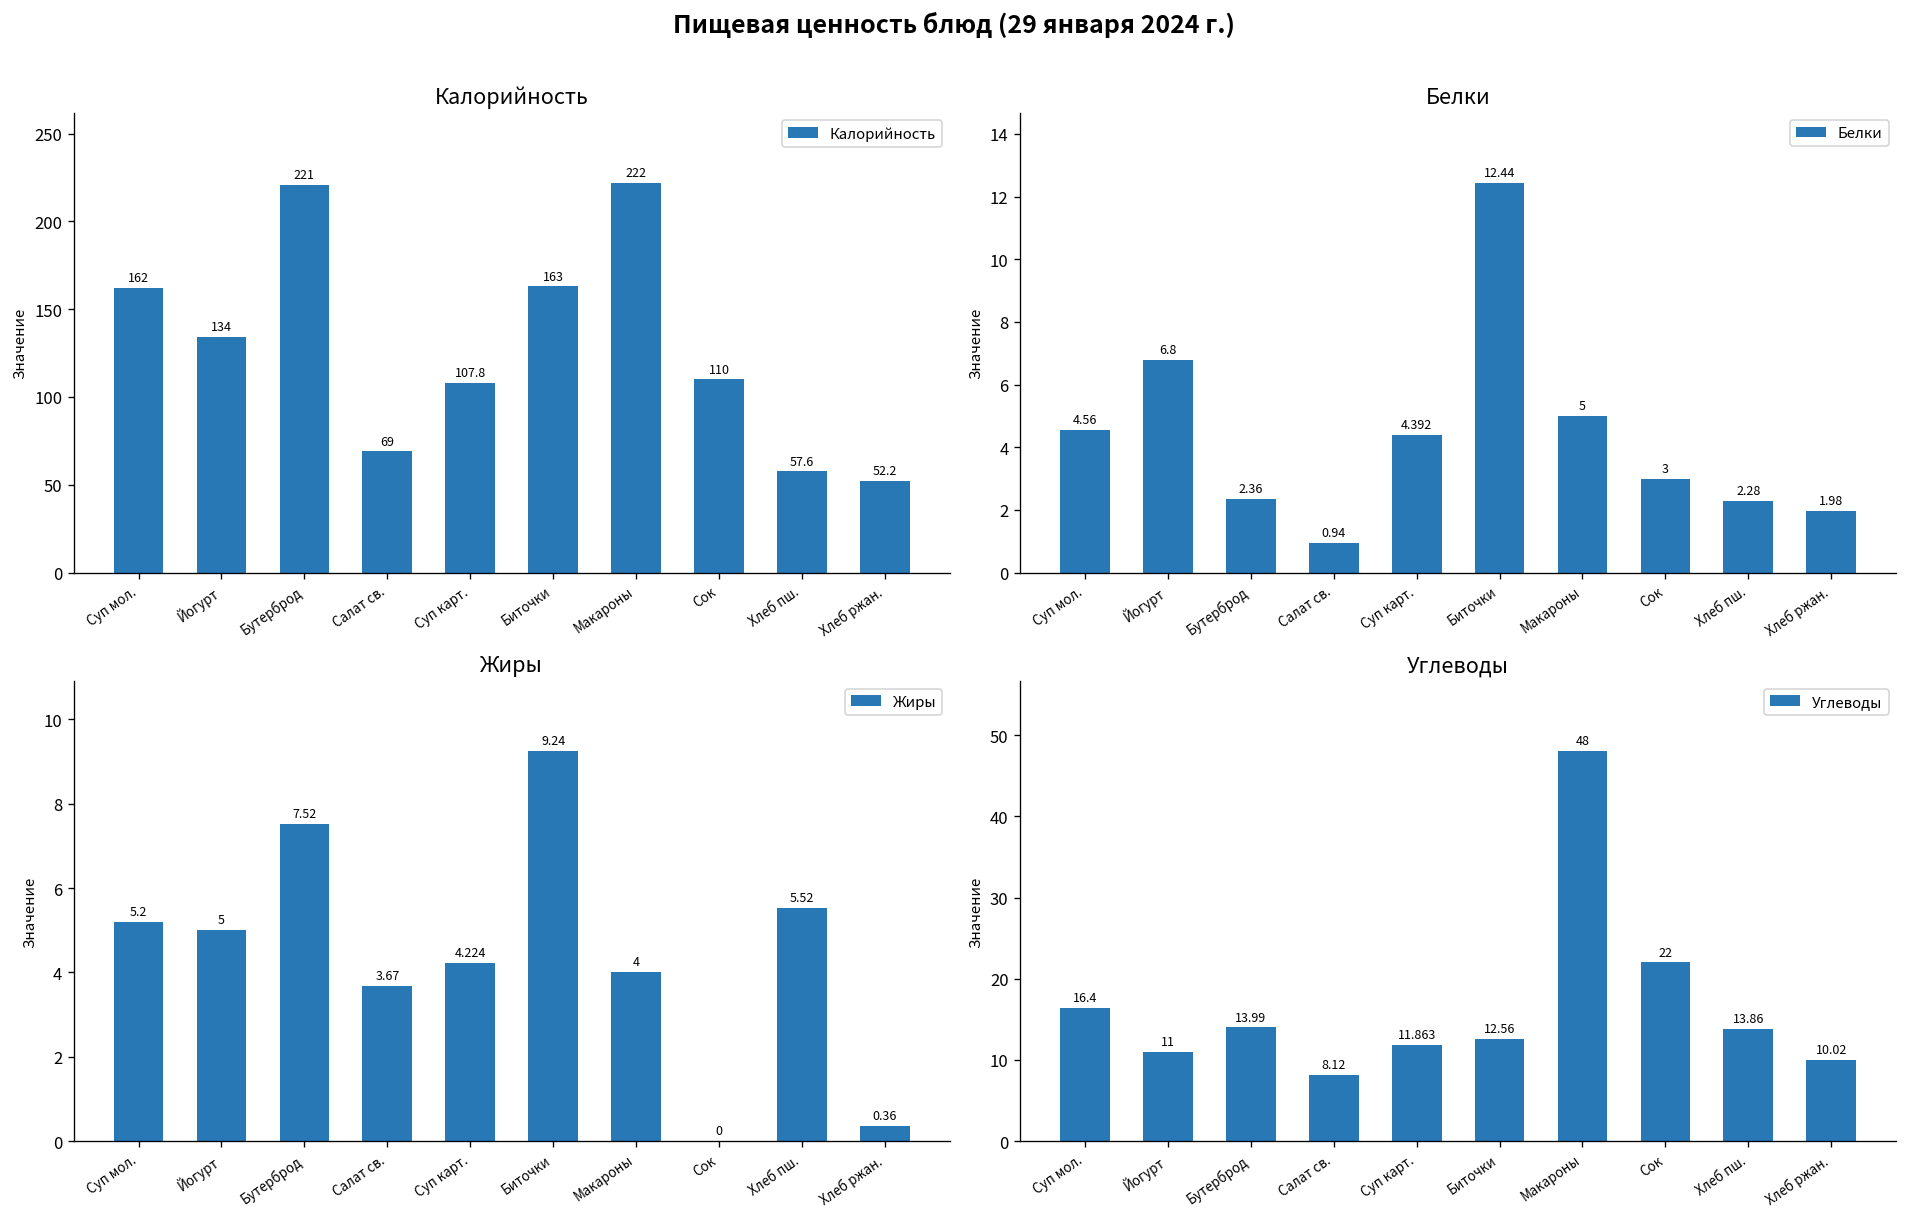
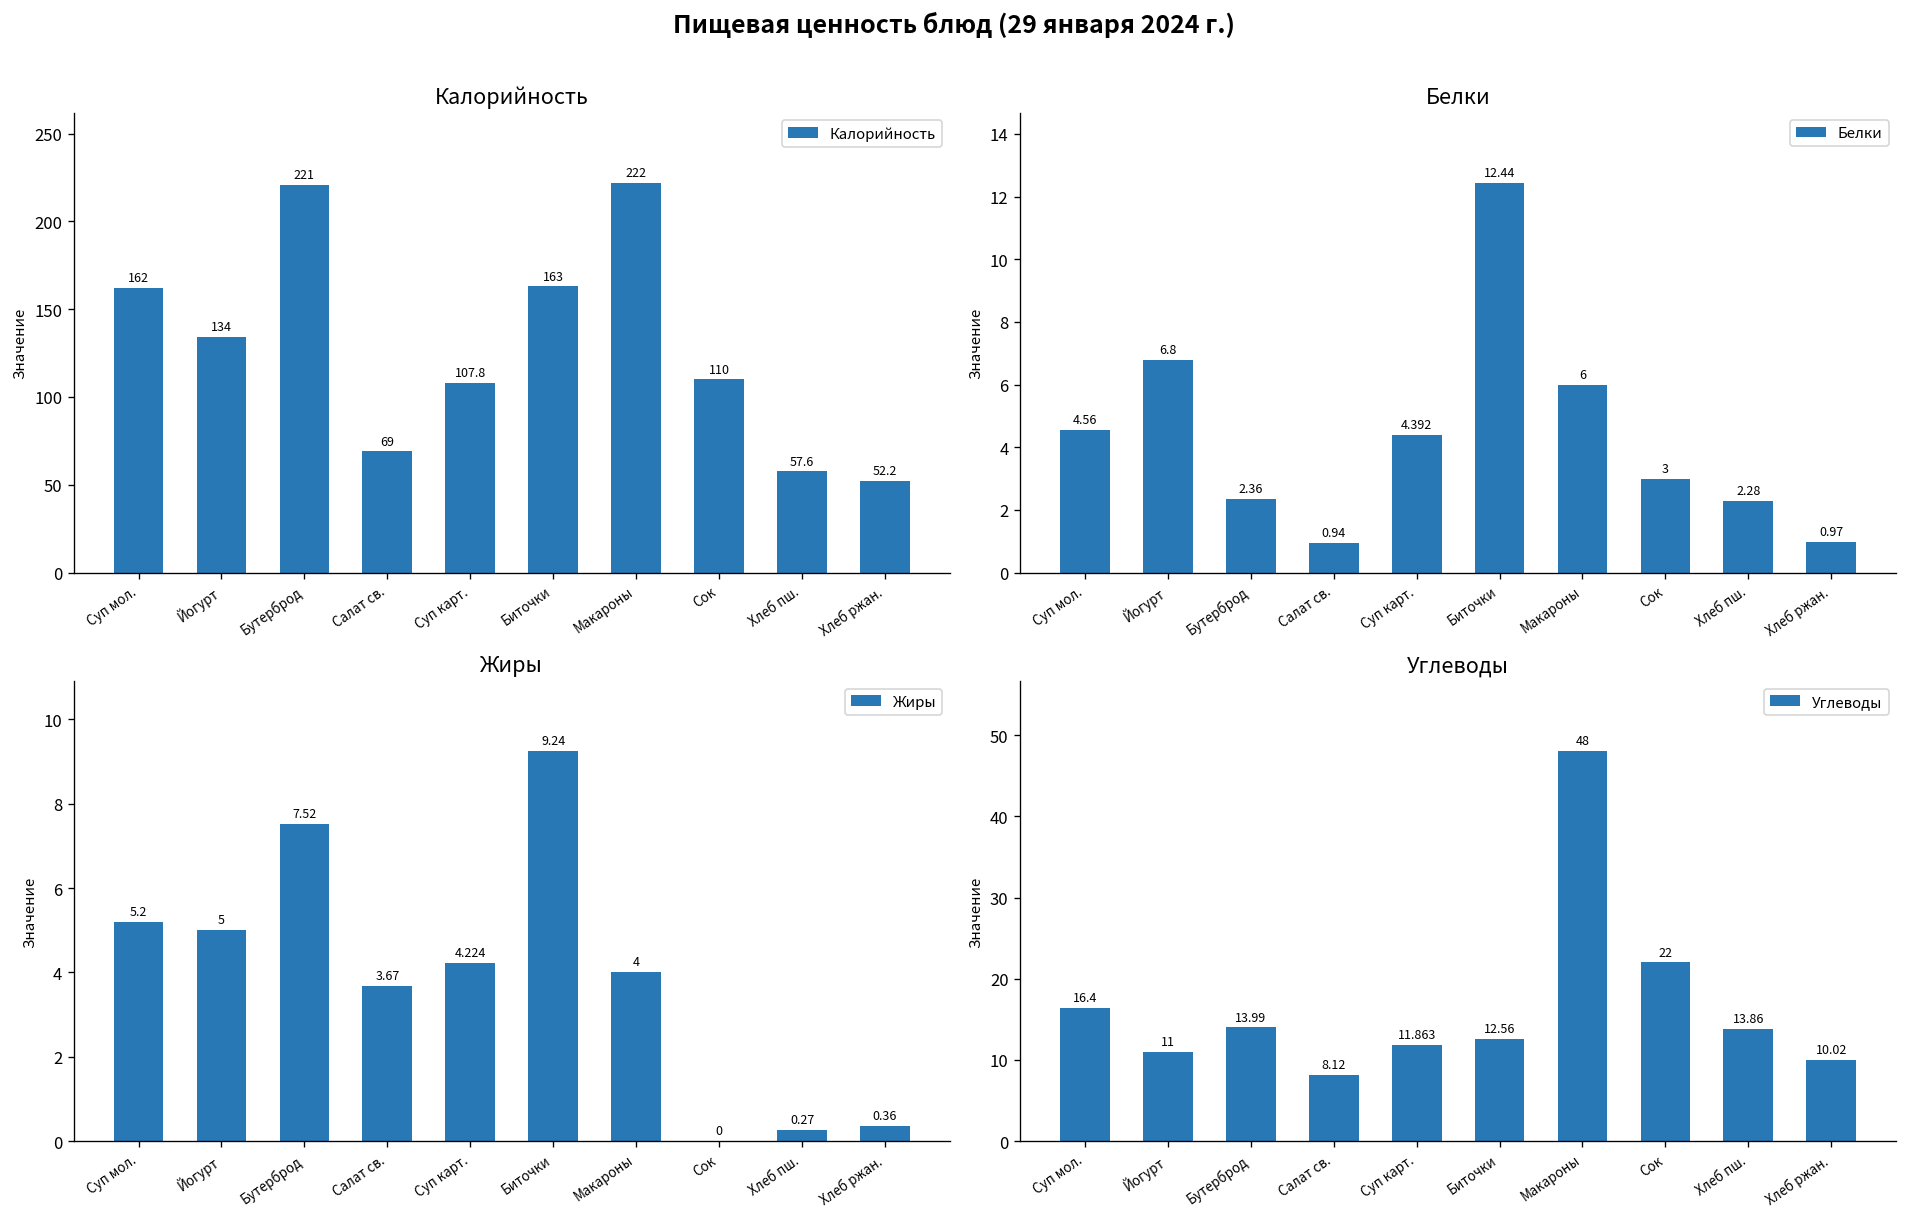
  {
    "Калорийность": {
      "Суп мол.": 162,
      "Йогурт": 134,
      "Бутерброд": 221,
      "Салат св.": 69,
      "Суп карт.": 107.8,
      "Биточки": 163,
      "Макароны": 222,
      "Сок": 110,
      "Хлеб пш.": 57.6,
      "Хлеб ржан.": 52.2
    },
    "Белки": {
      "Суп мол.": 4.56,
      "Йогурт": 6.8,
      "Бутерброд": 2.36,
      "Салат св.": 0.94,
      "Суп карт.": 4.392,
      "Биточки": 12.44,
-     "Макароны": 5,
+     "Макароны": 6,
      "Сок": 3,
      "Хлеб пш.": 2.28,
-     "Хлеб ржан.": 1.98
+     "Хлеб ржан.": 0.97
    },
    "Жиры": {
      "Суп мол.": 5.2,
      "Йогурт": 5,
      "Бутерброд": 7.52,
      "Салат св.": 3.67,
      "Суп карт.": 4.224,
      "Биточки": 9.24,
      "Макароны": 4,
      "Сок": 0,
-     "Хлеб пш.": 5.52,
+     "Хлеб пш.": 0.27,
      "Хлеб ржан.": 0.36
    },
    "Углеводы": {
      "Суп мол.": 16.4,
      "Йогурт": 11,
      "Бутерброд": 13.99,
      "Салат св.": 8.12,
      "Суп карт.": 11.863,
      "Биточки": 12.56,
      "Макароны": 48,
      "Сок": 22,
      "Хлеб пш.": 13.86,
      "Хлеб ржан.": 10.02
    }
  }
